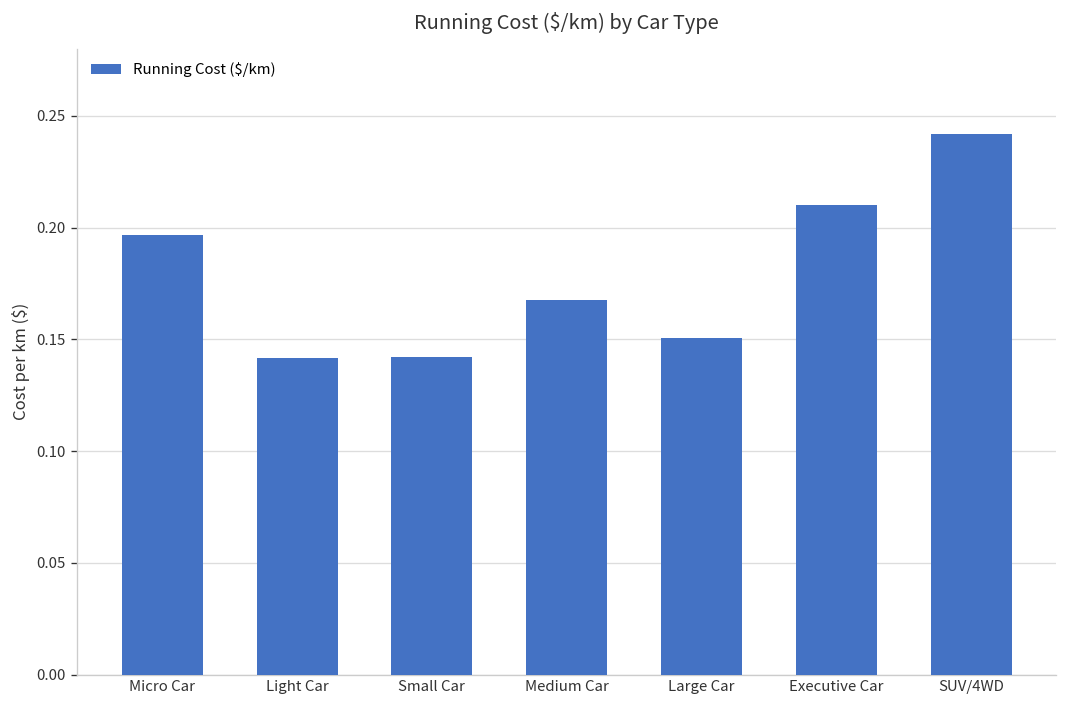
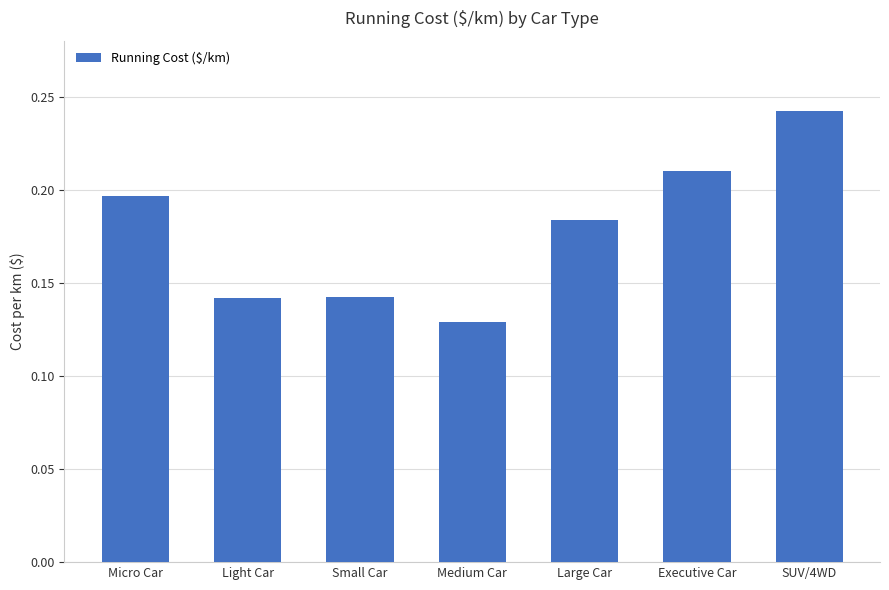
  {
    "Micro Car": 0.197,
    "Light Car": 0.142,
    "Small Car": 0.142,
-   "Medium Car": 0.167,
-   "Large Car": 0.151,
+   "Medium Car": 0.129,
+   "Large Car": 0.184,
    "Executive Car": 0.210,
    "SUV/4WD": 0.242
  }
